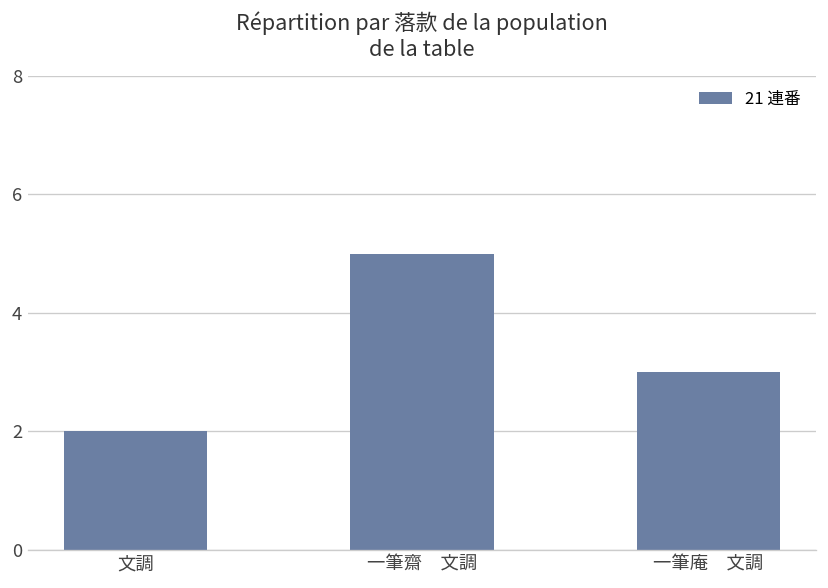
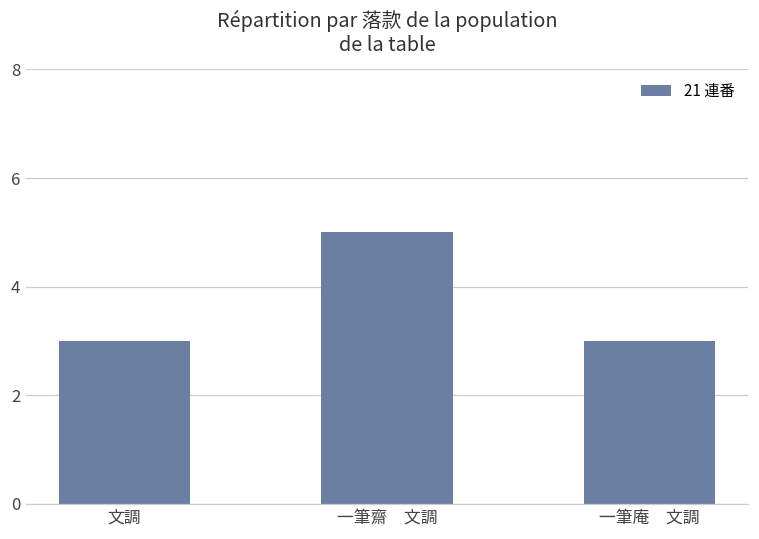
  {
-   "文調": 2,
+   "文調": 3,
    "一筆齋 文調": 5,
    "一筆庵 文調": 3
  }
